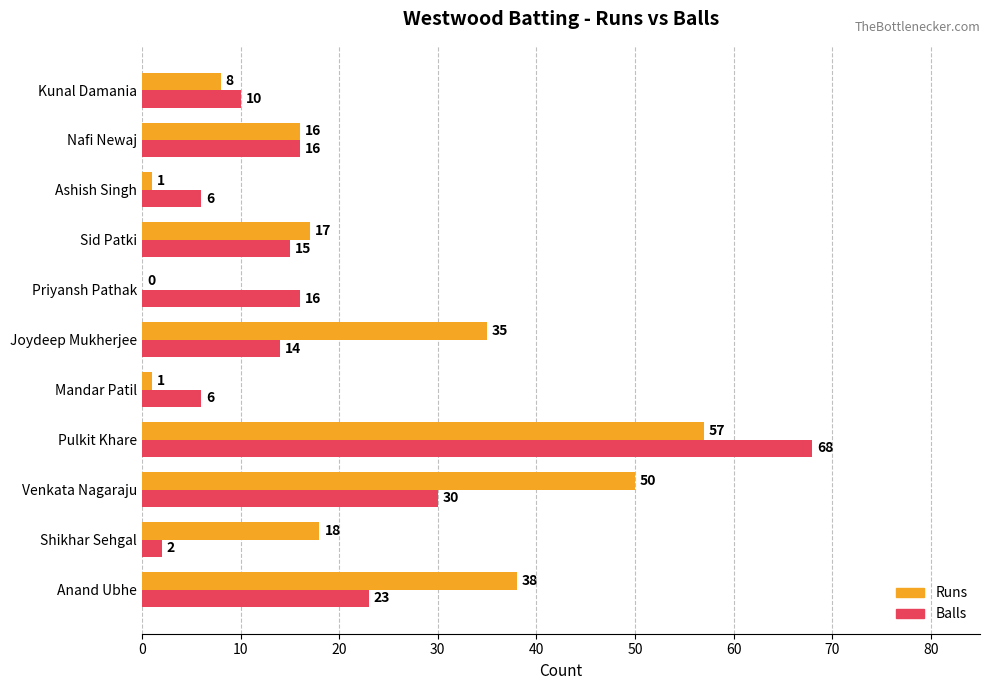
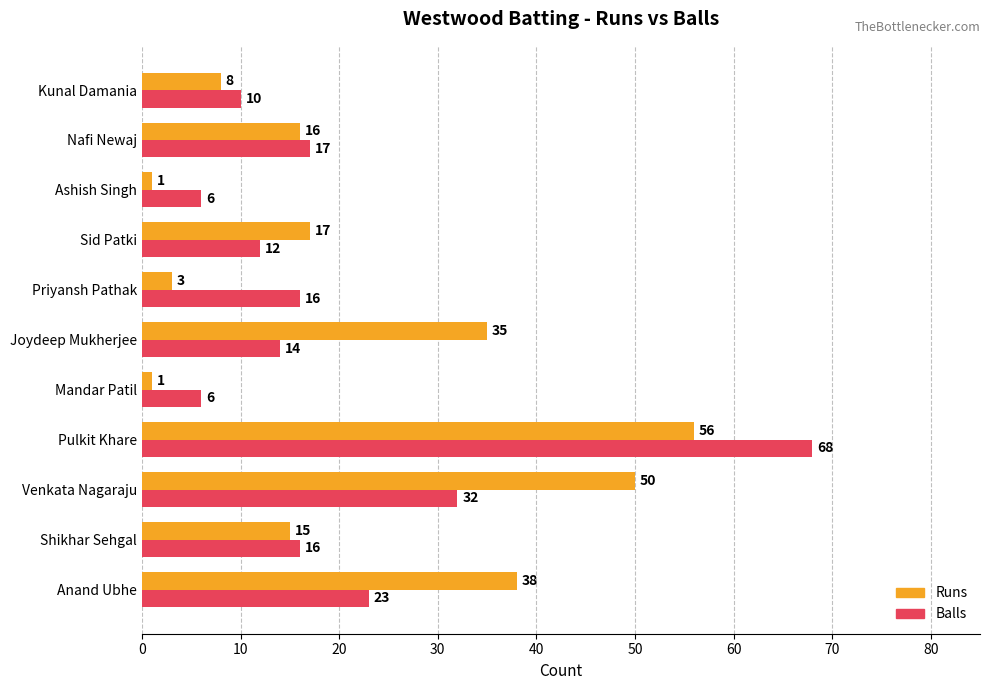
  {
    "Runs": {
      "Kunal Damania": 8,
      "Nafi Newaj": 16,
      "Ashish Singh": 1,
      "Sid Patki": 17,
-     "Priyansh Pathak": 0,
+     "Priyansh Pathak": 3,
      "Joydeep Mukherjee": 35,
      "Mandar Patil": 1,
-     "Pulkit Khare": 57,
+     "Pulkit Khare": 56,
      "Venkata Nagaraju": 50,
-     "Shikhar Sehgal": 18,
+     "Shikhar Sehgal": 15,
      "Anand Ubhe": 38
    },
    "Balls": {
      "Kunal Damania": 10,
-     "Nafi Newaj": 16,
+     "Nafi Newaj": 17,
      "Ashish Singh": 6,
-     "Sid Patki": 15,
+     "Sid Patki": 12,
      "Priyansh Pathak": 16,
      "Joydeep Mukherjee": 14,
      "Mandar Patil": 6,
      "Pulkit Khare": 68,
-     "Venkata Nagaraju": 30,
-     "Shikhar Sehgal": 2,
+     "Venkata Nagaraju": 32,
+     "Shikhar Sehgal": 16,
      "Anand Ubhe": 23
    }
  }
